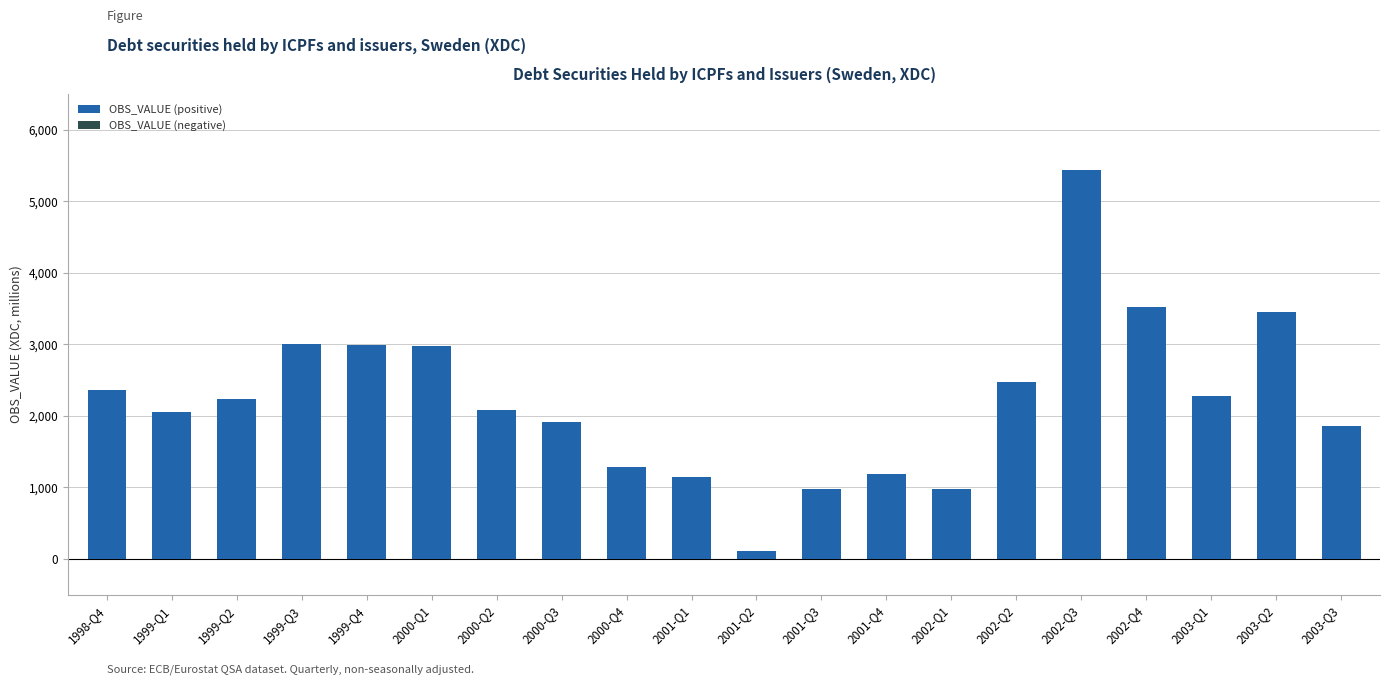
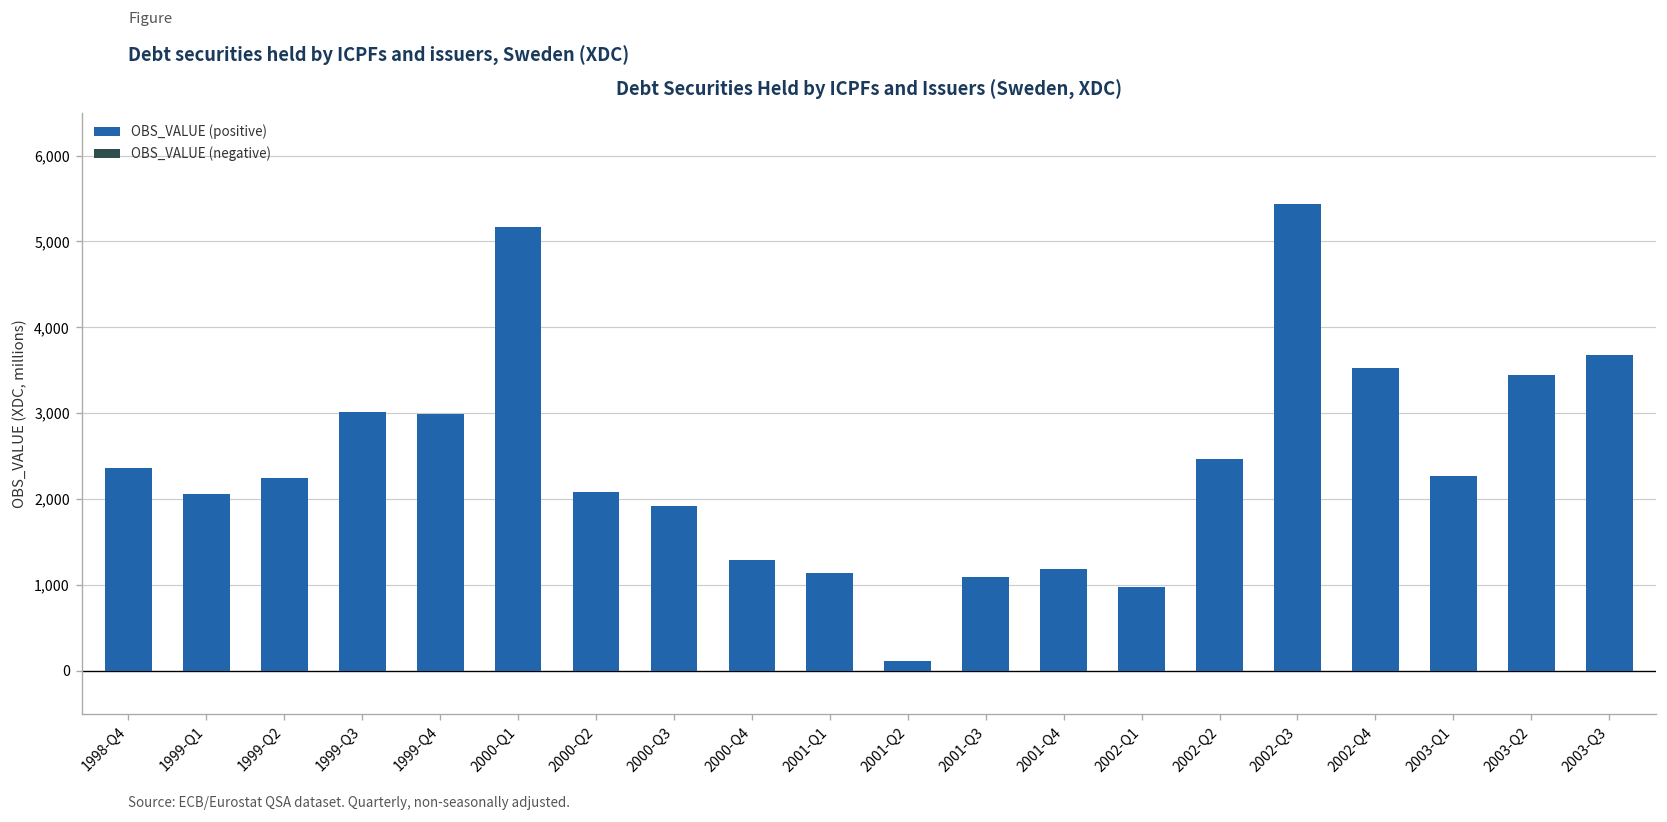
  {
    "OBS_VALUE (positive)": {
      "1998-Q4": "2,400",
      "1999-Q1": "2,100",
      "1999-Q2": "2,200",
      "1999-Q3": "3,000",
      "1999-Q4": "3,000",
-     "2000-Q1": "3,000",
+     "2000-Q1": "5,200",
      "2000-Q2": "2,100",
      "2000-Q3": "1,900",
      "2000-Q4": "1,300",
      "2001-Q1": "1,100",
      "2001-Q2": "100",
-     "2001-Q3": "1,000",
+     "2001-Q3": "1,100",
      "2001-Q4": "1,200",
      "2002-Q1": "1,000",
      "2002-Q2": "2,500",
      "2002-Q3": "5,400",
      "2002-Q4": "3,500",
      "2003-Q1": "2,300",
      "2003-Q2": "3,400",
-     "2003-Q3": "1,900"
+     "2003-Q3": "3,700"
    },
    "OBS_VALUE (negative)": {
      "1998-Q4": "0",
      "1999-Q1": "0",
      "1999-Q2": "0",
      "1999-Q3": "0",
      "1999-Q4": "0",
      "2000-Q1": "0",
      "2000-Q2": "0",
      "2000-Q3": "0",
      "2000-Q4": "0",
      "2001-Q1": "0",
      "2001-Q2": "0",
      "2001-Q3": "0",
      "2001-Q4": "0",
      "2002-Q1": "0",
      "2002-Q2": "0",
      "2002-Q3": "0",
      "2002-Q4": "0",
      "2003-Q1": "0",
      "2003-Q2": "0",
      "2003-Q3": "0"
    }
  }
